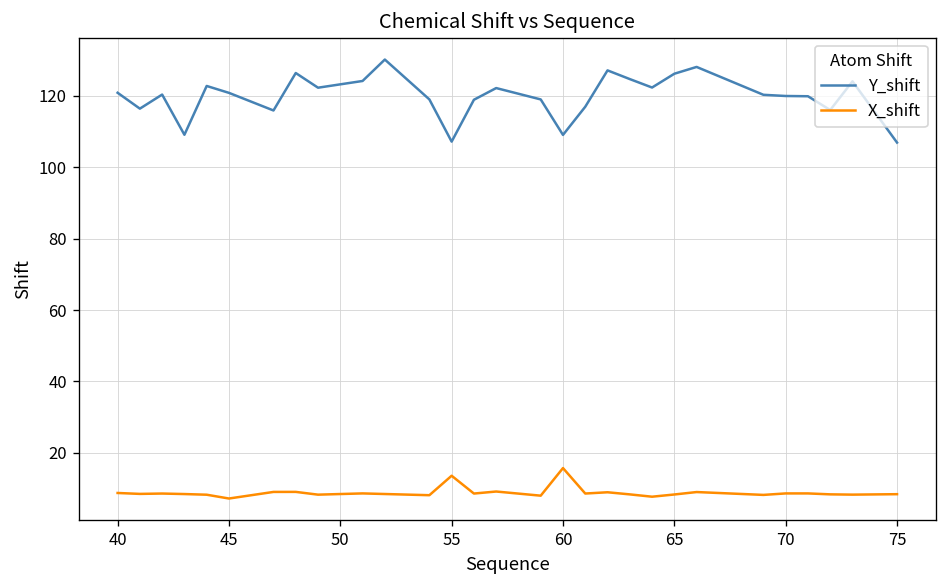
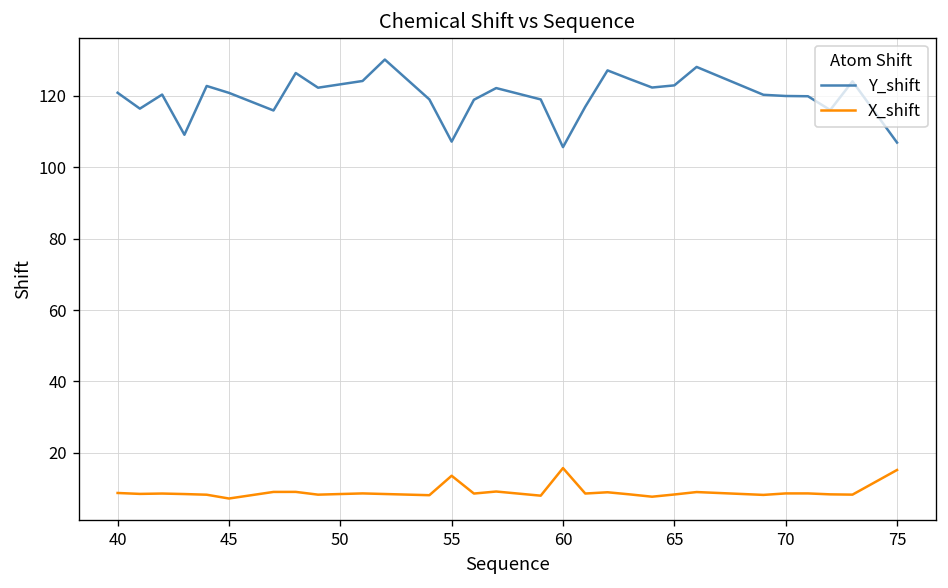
  {
    "Y_shift": {
      "40": 121,
      "45": 121,
      "55": 107,
-     "60": 109,
-     "65": 126,
+     "60": 106,
+     "65": 123,
      "70": 120,
      "75": 107
    },
    "X_shift": {
      "40": 9,
      "45": 7,
      "55": 14,
      "60": 16,
      "65": 8,
      "70": 9,
-     "75": 8
+     "75": 15
    }
  }
